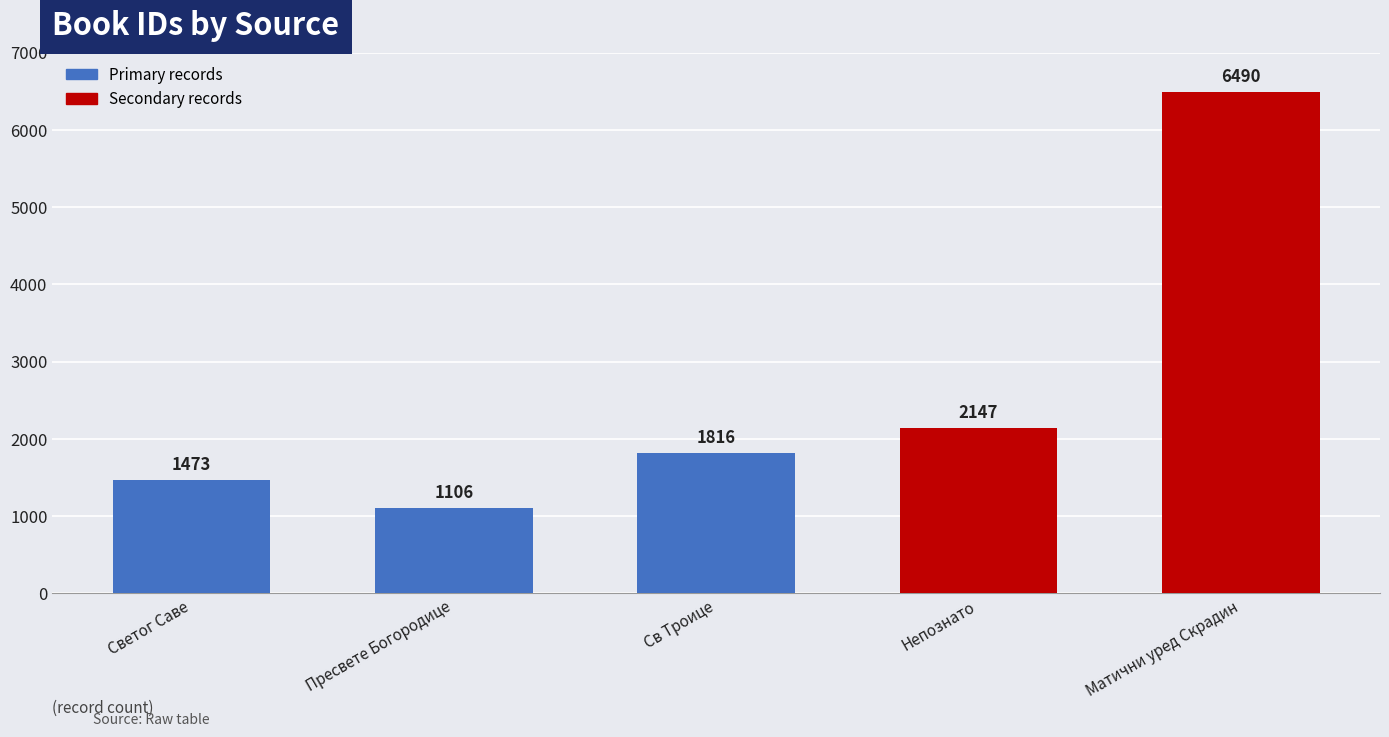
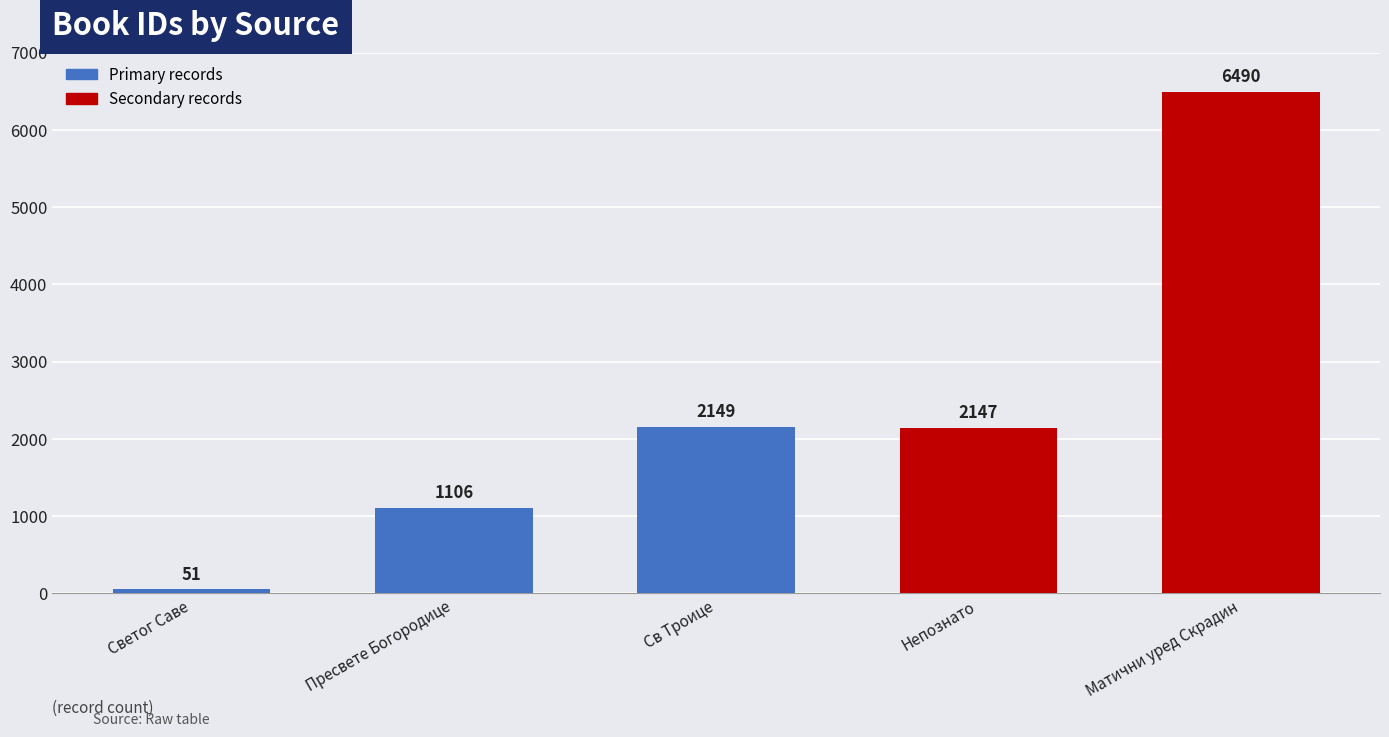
  {
-   "Светог Саве": 1473,
+   "Светог Саве": 51,
    "Пресвете Богородице": 1106,
-   "Св Троице": 1816,
+   "Св Троице": 2149,
    "Непознато": 2147,
    "Матични уред Скрадин": 6490
  }
